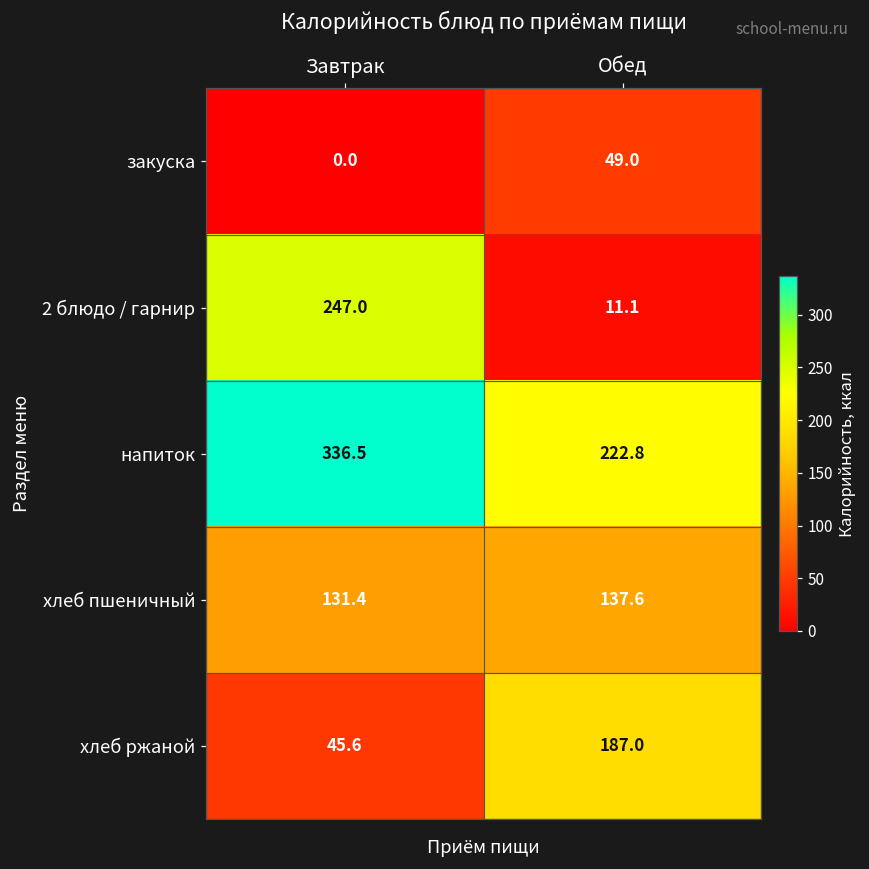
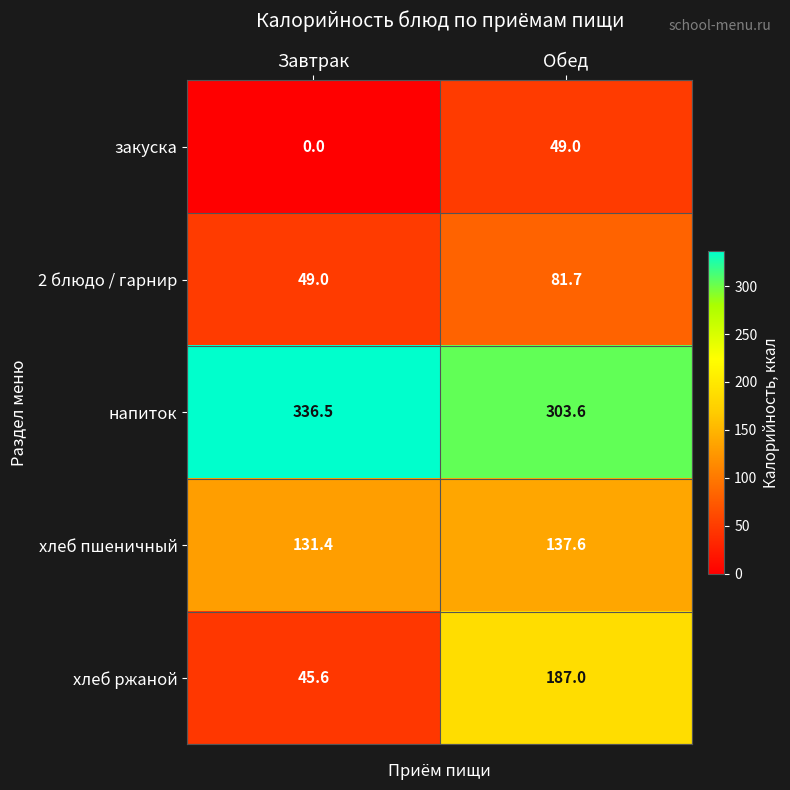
  {
    "закуска": {
      "Завтрак": 0.0,
      "Обед": 49.0
    },
    "2 блюдо / гарнир": {
-     "Завтрак": 247.0,
-     "Обед": 11.1
+     "Завтрак": 49.0,
+     "Обед": 81.7
    },
    "напиток": {
      "Завтрак": 336.5,
-     "Обед": 222.8
+     "Обед": 303.6
    },
    "хлеб пшеничный": {
      "Завтрак": 131.4,
      "Обед": 137.6
    },
    "хлеб ржаной": {
      "Завтрак": 45.6,
      "Обед": 187.0
    }
  }
